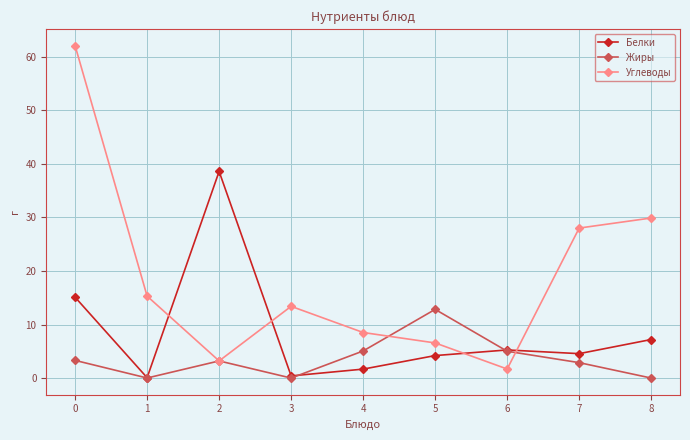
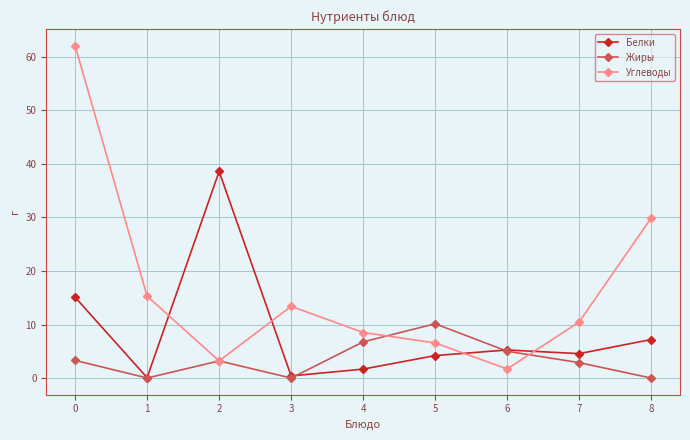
  {
    "Белки": {
      "0": 15,
      "2": 39,
      "4": 2,
      "5": 4,
      "7": 5,
      "8": 7
    },
    "Жиры": {
      "0": 3,
-     "4": 5,
-     "5": 13,
+     "4": 7,
+     "5": 10,
      "7": 3,
      "8": 0
    },
    "Углеводы": {
      "0": 62,
      "1": 15,
      "3": 13,
      "4": 9,
      "5": 7,
      "6": 2,
-     "7": 28,
+     "7": 10,
      "8": 30
    }
  }
